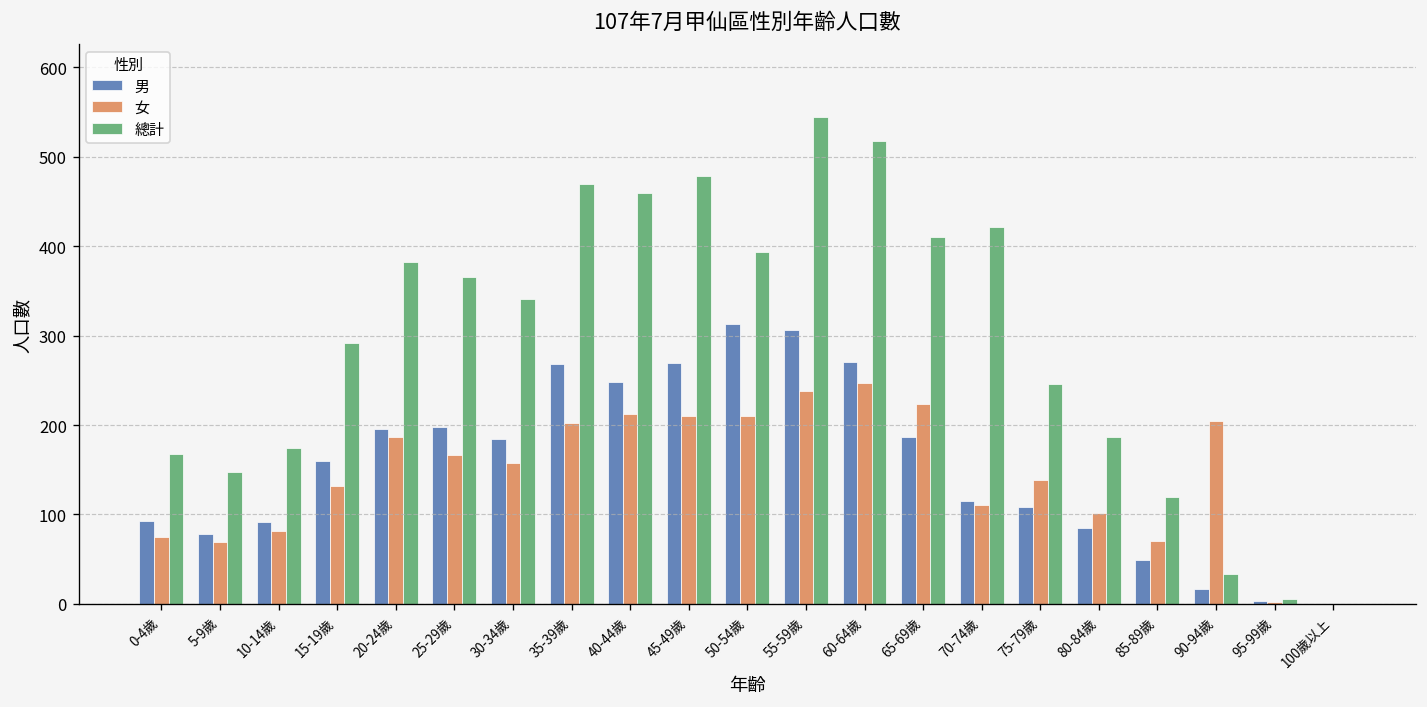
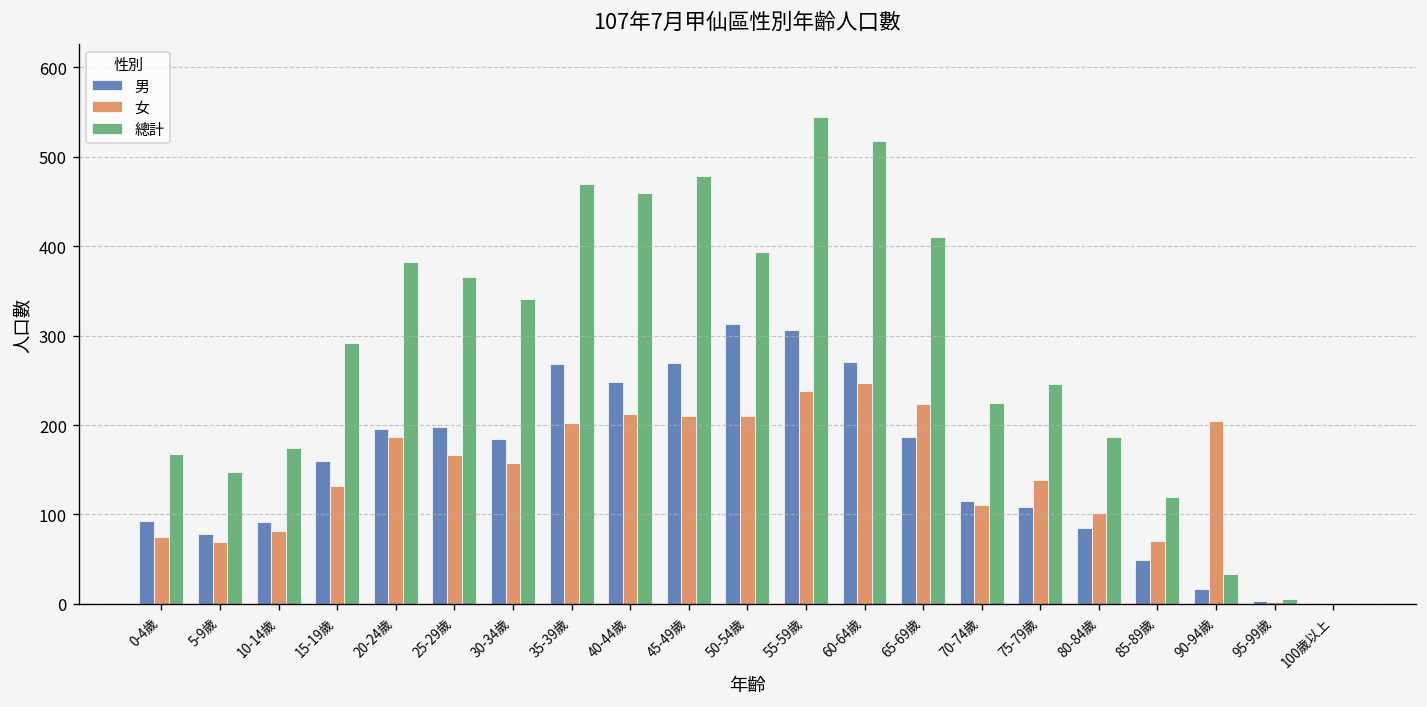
  {
    "男": {
      "0-4歲": 90,
      "5-9歲": 80,
      "10-14歲": 90,
      "15-19歲": 160,
      "20-24歲": 200,
      "25-29歲": 200,
      "30-34歲": 180,
      "35-39歲": 270,
      "40-44歲": 250,
      "45-49歲": 270,
      "50-54歲": 310,
      "55-59歲": 310,
      "60-64歲": 270,
      "65-69歲": 190,
      "70-74歲": 120,
      "75-79歲": 110,
      "80-84歲": 90,
      "85-89歲": 50,
      "90-94歲": 20,
      "100歲以上": 0
    },
    "女": {
      "0-4歲": 80,
      "5-9歲": 70,
      "10-14歲": 80,
      "15-19歲": 130,
      "20-24歲": 190,
      "25-29歲": 170,
      "30-34歲": 160,
      "35-39歲": 200,
      "40-44歲": 210,
      "45-49歲": 210,
      "50-54歲": 210,
      "55-59歲": 240,
      "60-64歲": 250,
      "65-69歲": 220,
      "70-74歲": 110,
      "75-79歲": 140,
      "80-84歲": 100,
      "85-89歲": 70,
      "90-94歲": 200,
      "100歲以上": 0
    },
    "總計": {
      "0-4歲": 170,
      "5-9歲": 150,
      "10-14歲": 170,
      "15-19歲": 290,
      "20-24歲": 380,
      "25-29歲": 370,
      "30-34歲": 340,
      "35-39歲": 470,
      "40-44歲": 460,
      "45-49歲": 480,
      "50-54歲": 390,
      "55-59歲": 540,
      "60-64歲": 520,
      "65-69歲": 410,
-     "70-74歲": 420,
+     "70-74歲": 230,
      "75-79歲": 250,
      "80-84歲": 190,
      "85-89歲": 120,
      "90-94歲": 30,
      "95-99歲": 10,
      "100歲以上": 0
    }
  }
